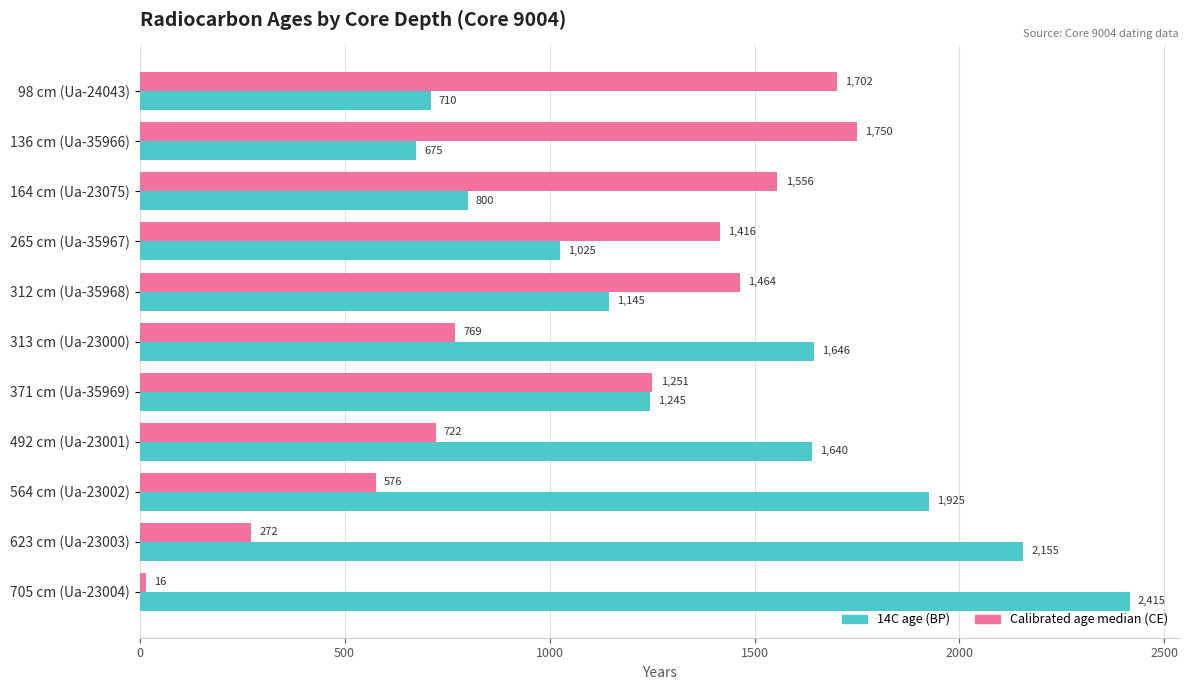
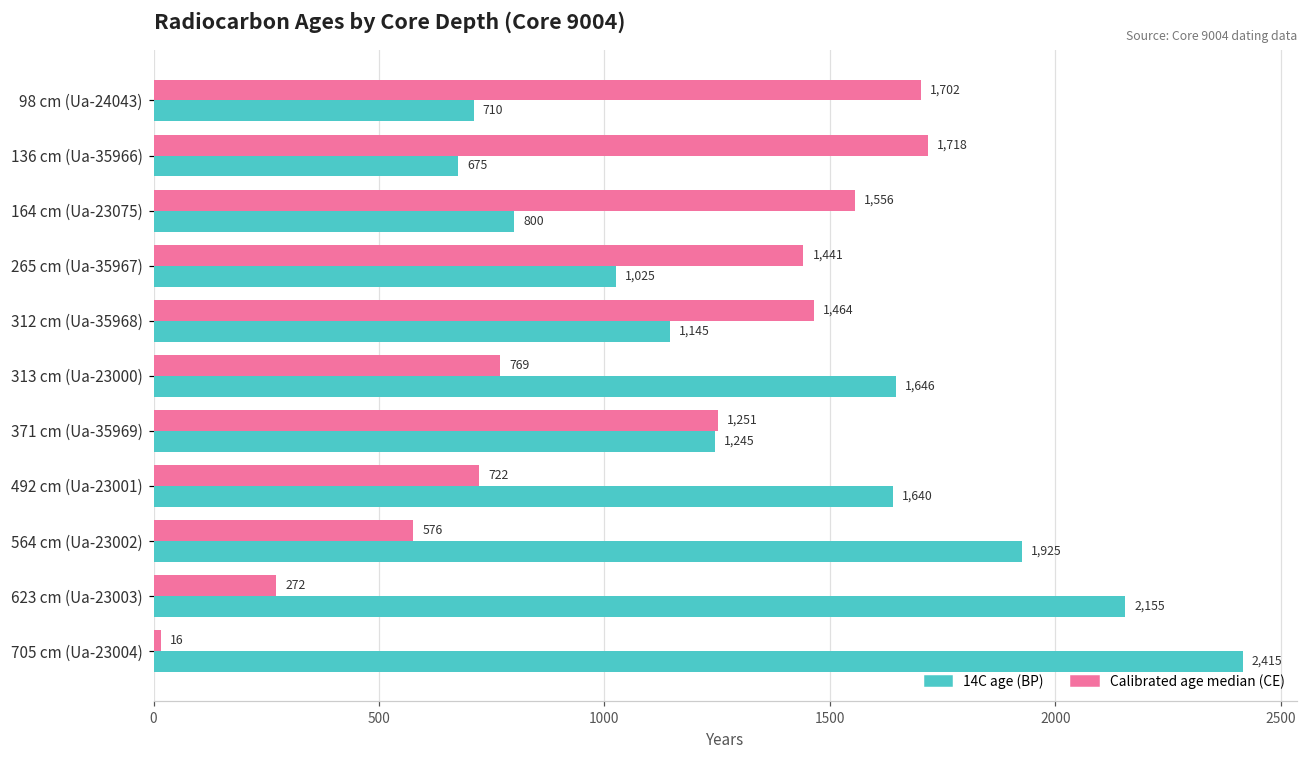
  {
    "14C age (BP)": {
      "98 cm (Ua-24043)": "710",
      "136 cm (Ua-35966)": "675",
      "164 cm (Ua-23075)": "800",
      "265 cm (Ua-35967)": "1,025",
      "312 cm (Ua-35968)": "1,145",
      "313 cm (Ua-23000)": "1,646",
      "371 cm (Ua-35969)": "1,245",
      "492 cm (Ua-23001)": "1,640",
      "564 cm (Ua-23002)": "1,925",
      "623 cm (Ua-23003)": "2,155",
      "705 cm (Ua-23004)": "2,415"
    },
    "Calibrated age median (CE)": {
      "98 cm (Ua-24043)": "1,702",
-     "136 cm (Ua-35966)": "1,750",
+     "136 cm (Ua-35966)": "1,718",
      "164 cm (Ua-23075)": "1,556",
-     "265 cm (Ua-35967)": "1,416",
+     "265 cm (Ua-35967)": "1,441",
      "312 cm (Ua-35968)": "1,464",
      "313 cm (Ua-23000)": "769",
      "371 cm (Ua-35969)": "1,251",
      "492 cm (Ua-23001)": "722",
      "564 cm (Ua-23002)": "576",
      "623 cm (Ua-23003)": "272",
      "705 cm (Ua-23004)": "16"
    }
  }
